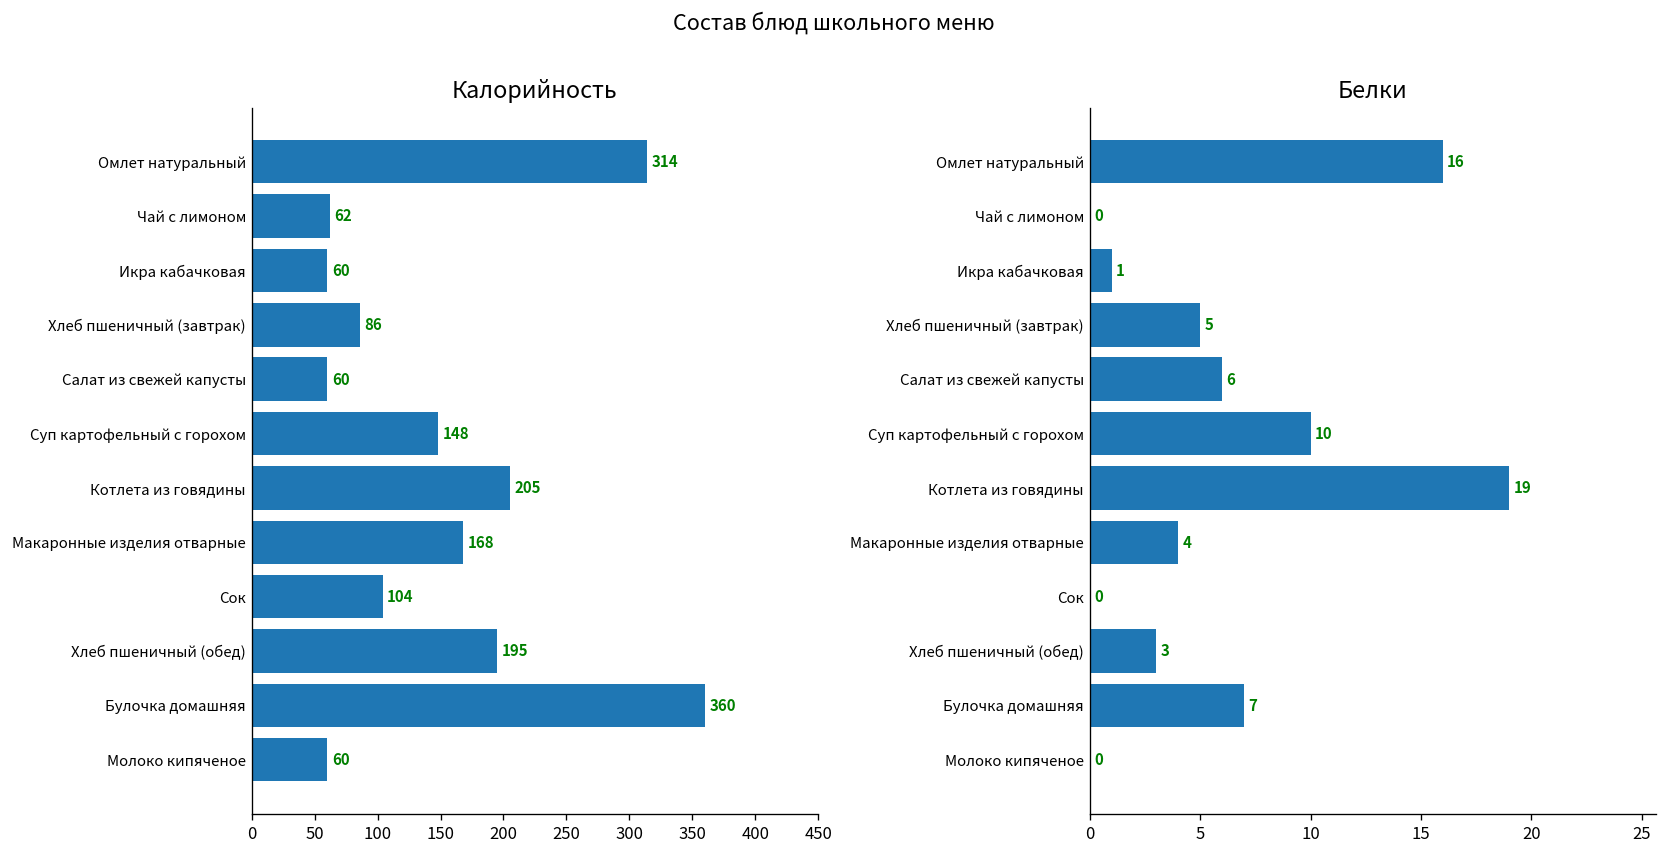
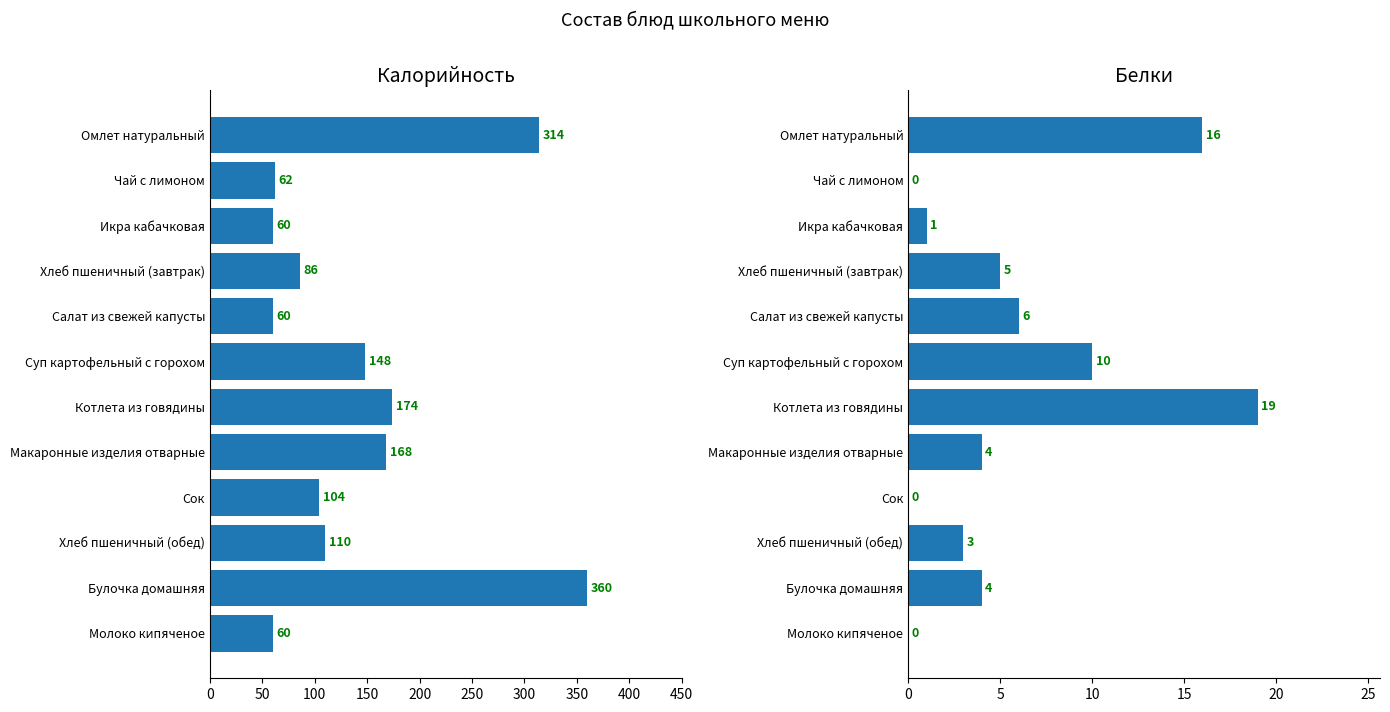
  {
    "Калорийность": {
      "Омлет натуральный": 314,
      "Чай с лимоном": 62,
      "Икра кабачковая": 60,
      "Хлеб пшеничный (завтрак)": 86,
      "Салат из свежей капусты": 60,
      "Суп картофельный с горохом": 148,
-     "Котлета из говядины": 205,
+     "Котлета из говядины": 174,
      "Макаронные изделия отварные": 168,
      "Сок": 104,
-     "Хлеб пшеничный (обед)": 195,
+     "Хлеб пшеничный (обед)": 110,
      "Булочка домашняя": 360,
      "Молоко кипяченое": 60
    },
    "Белки": {
      "Омлет натуральный": 16,
      "Чай с лимоном": 0,
      "Икра кабачковая": 1,
      "Хлеб пшеничный (завтрак)": 5,
      "Салат из свежей капусты": 6,
      "Суп картофельный с горохом": 10,
      "Котлета из говядины": 19,
      "Макаронные изделия отварные": 4,
      "Сок": 0,
      "Хлеб пшеничный (обед)": 3,
-     "Булочка домашняя": 7,
+     "Булочка домашняя": 4,
      "Молоко кипяченое": 0
    }
  }
